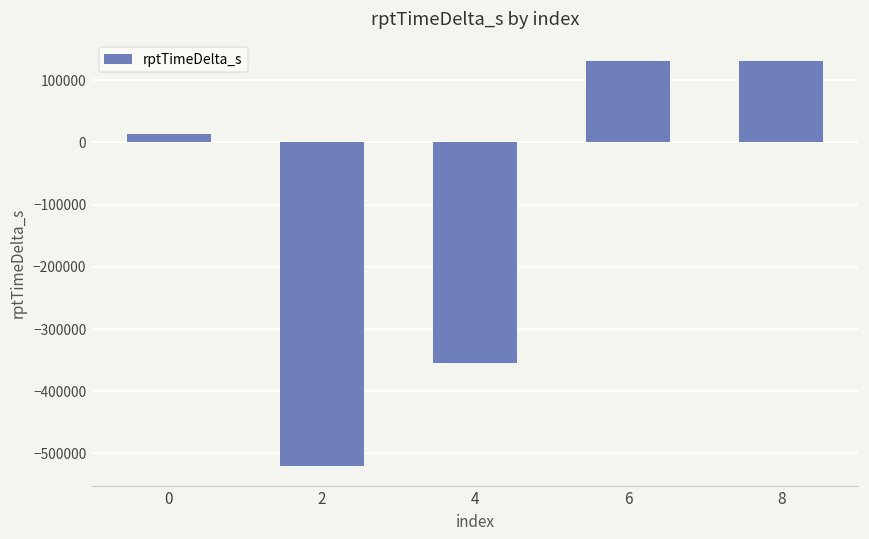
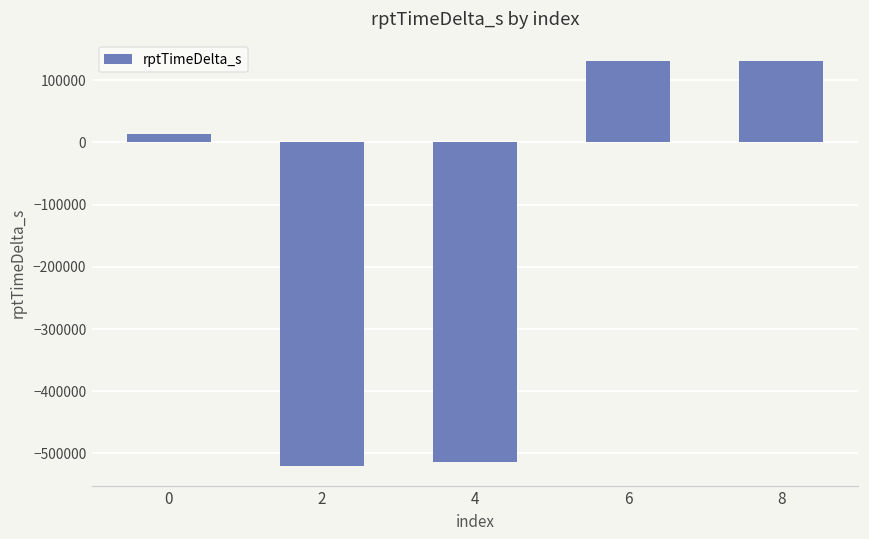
  {
    "0": 10000,
    "2": -520000,
-   "4": -350000,
+   "4": -510000,
    "6": 130000,
    "8": 130000
  }
